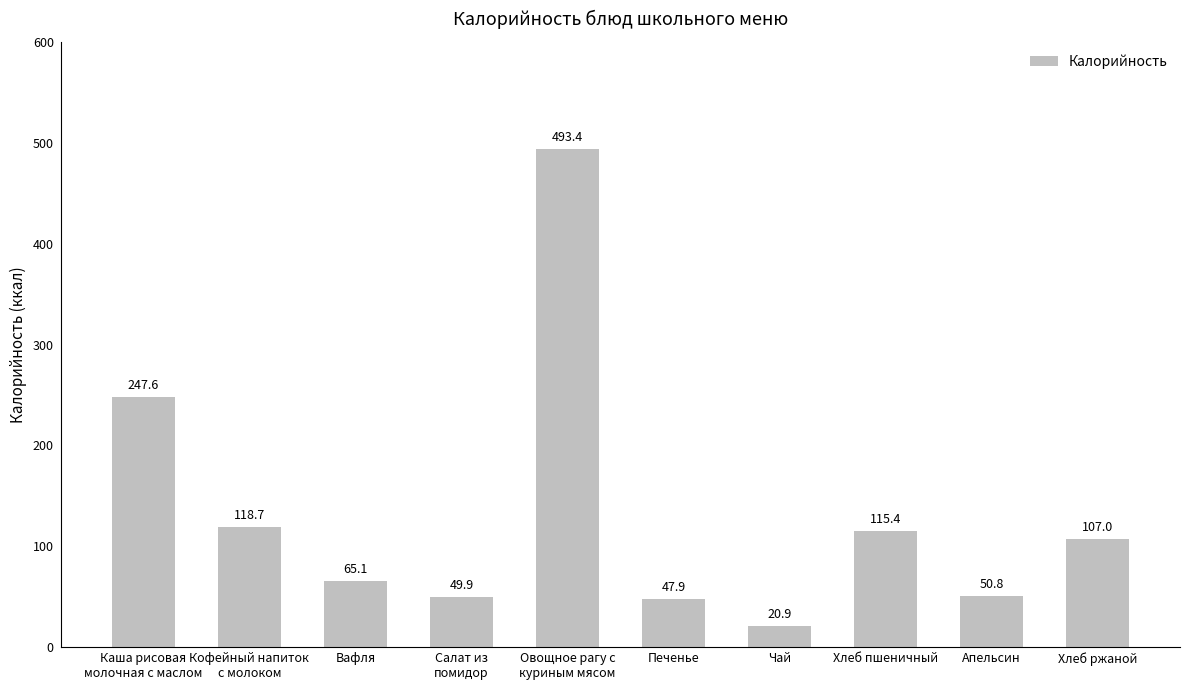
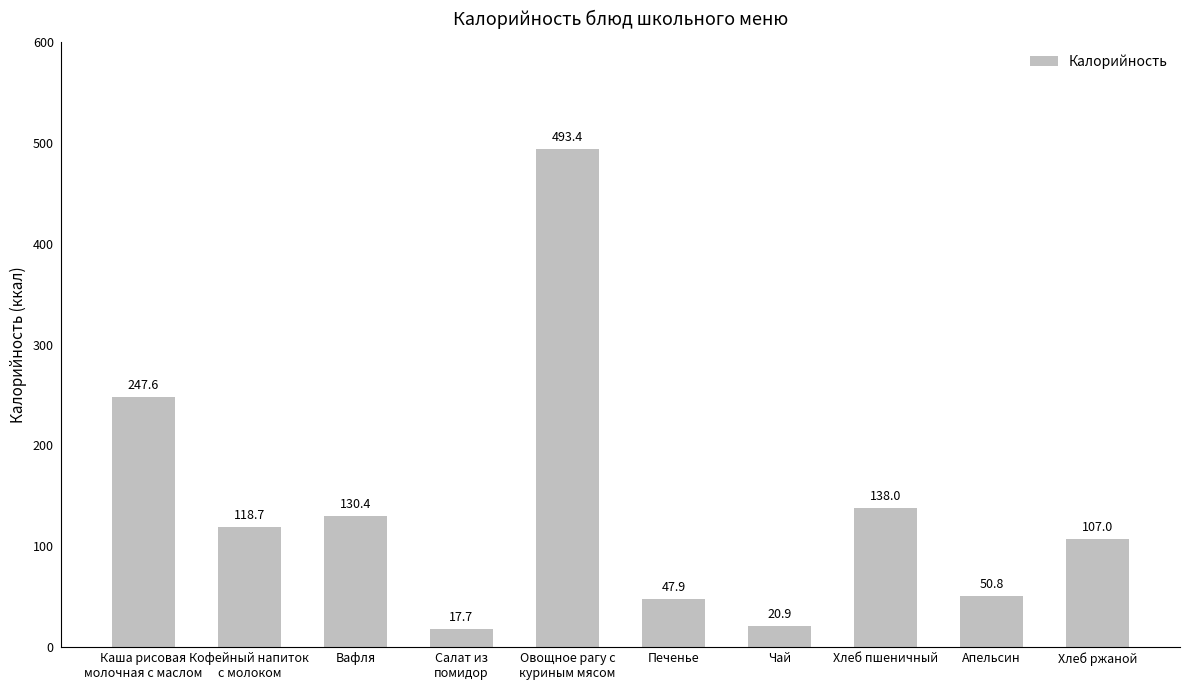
  {
    "Каша рисовая молочная с маслом": 247.6,
    "Кофейный напиток с молоком": 118.7,
-   "Вафля": 65.1,
-   "Салат из помидор": 49.9,
+   "Вафля": 130.4,
+   "Салат из помидор": 17.7,
    "Овощное рагу с куриным мясом": 493.4,
    "Печенье": 47.9,
    "Чай": 20.9,
-   "Хлеб пшеничный": 115.4,
+   "Хлеб пшеничный": 138.0,
    "Апельсин": 50.8,
    "Хлеб ржаной": 107.0
  }
